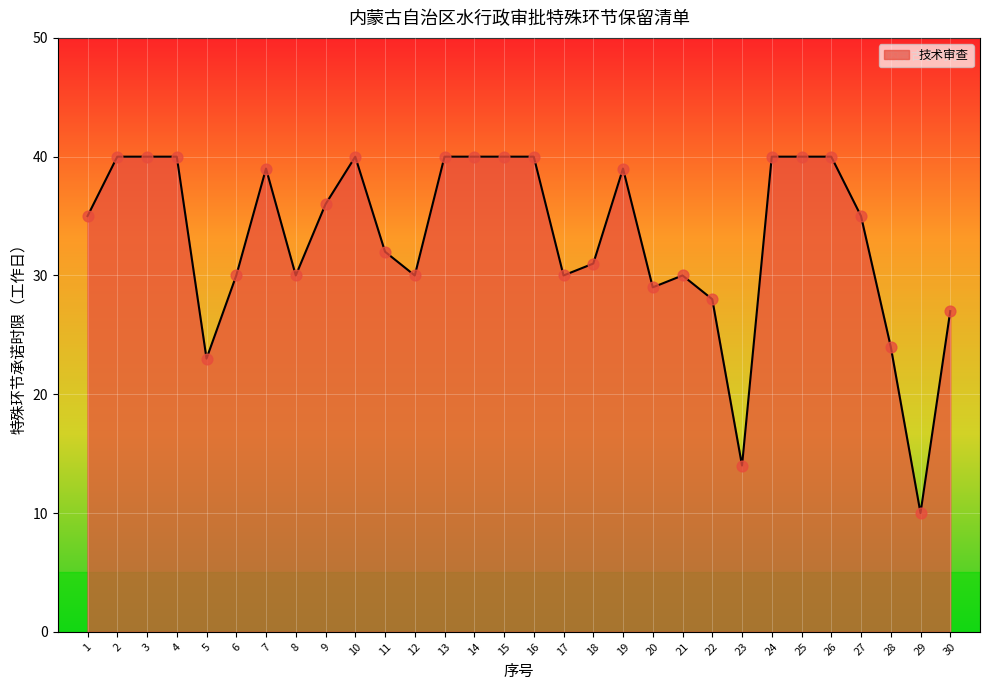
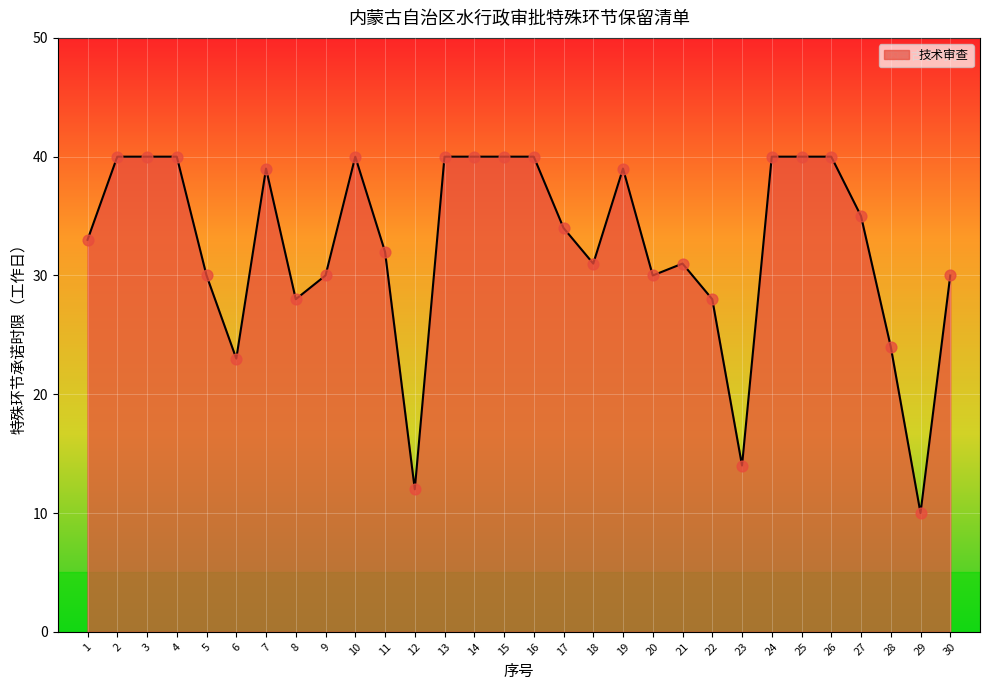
  {
-   "1": 35,
+   "1": 33,
    "2": 40,
    "3": 40,
    "4": 40,
-   "5": 23,
-   "6": 30,
+   "5": 30,
+   "6": 23,
    "7": 39,
-   "8": 30,
-   "9": 36,
+   "8": 28,
+   "9": 30,
    "10": 40,
    "11": 32,
-   "12": 30,
+   "12": 12,
    "13": 40,
    "14": 40,
    "15": 40,
    "16": 40,
-   "17": 30,
+   "17": 34,
    "18": 31,
    "19": 39,
-   "20": 29,
-   "21": 30,
+   "20": 30,
+   "21": 31,
    "22": 28,
    "23": 14,
    "24": 40,
    "25": 40,
    "26": 40,
    "27": 35,
    "28": 24,
    "29": 10,
-   "30": 27
+   "30": 30
  }
